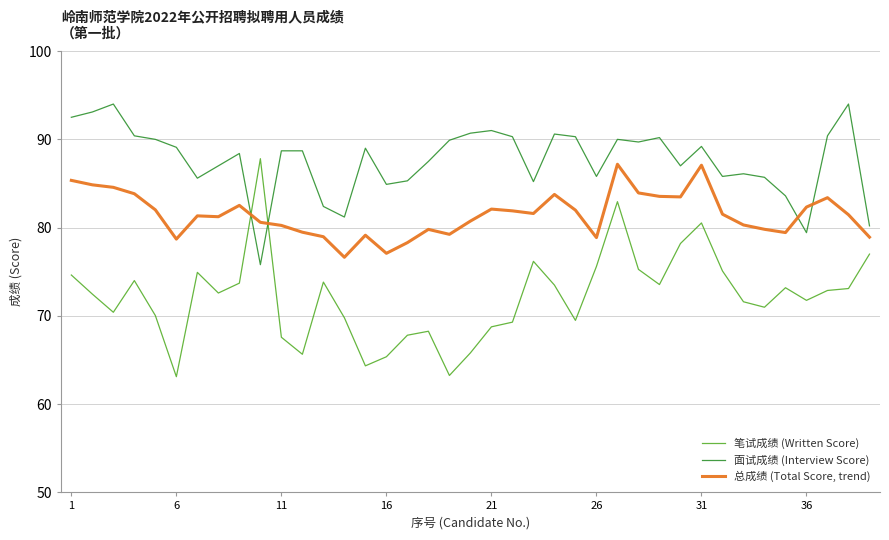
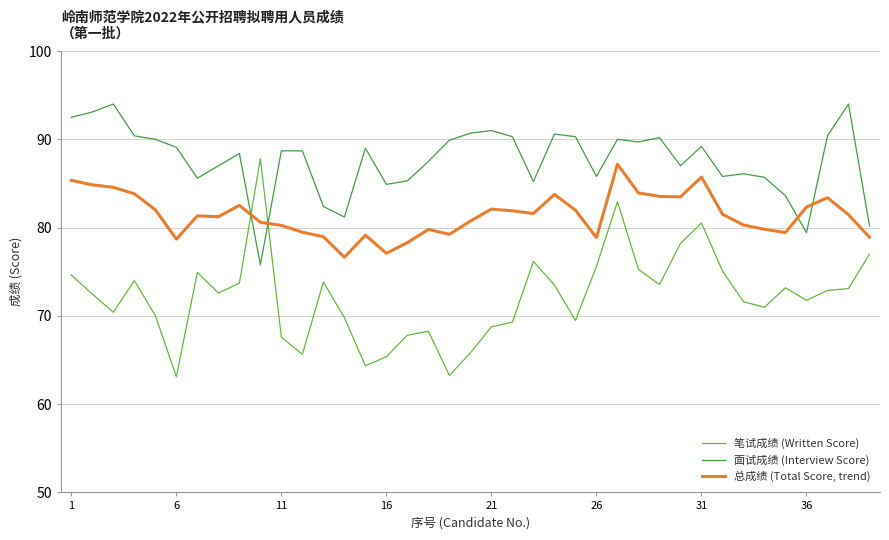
  {
    "总成绩 (Total Score, trend)": {
      "1": 85,
      "6": 79,
      "11": 80,
      "16": 77,
      "21": 82,
      "26": 79,
-     "31": 87,
+     "31": 86,
      "36": 82
    }
  }
